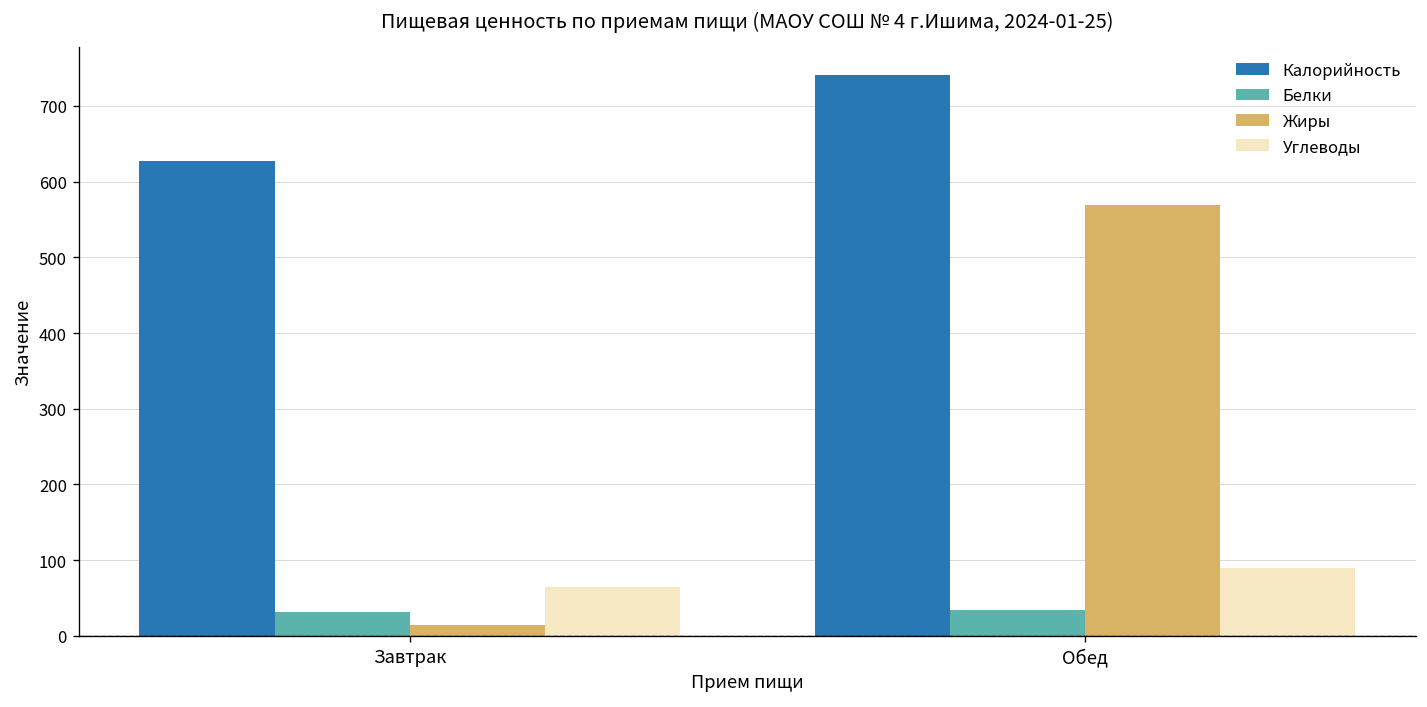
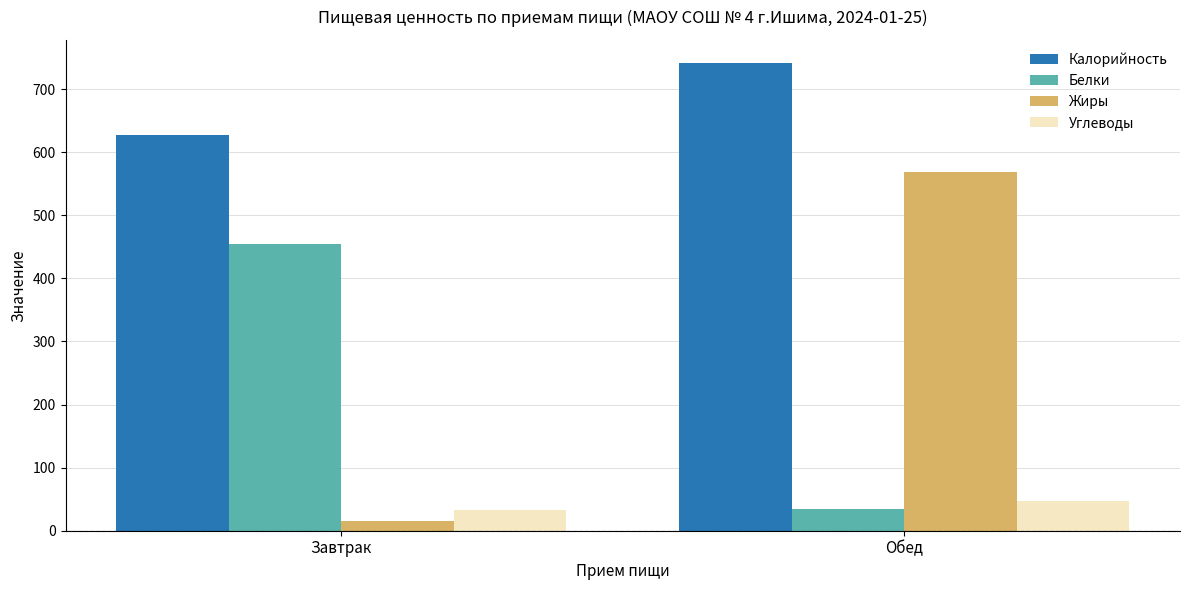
  {
    "Калорийность": {
      "Завтрак": 630,
      "Обед": 740
    },
    "Белки": {
-     "Завтрак": 30,
+     "Завтрак": 460,
      "Обед": 30
    },
    "Жиры": {
      "Завтрак": 10,
      "Обед": 570
    },
    "Углеводы": {
-     "Завтрак": 60,
-     "Обед": 90
+     "Завтрак": 30,
+     "Обед": 50
    }
  }
